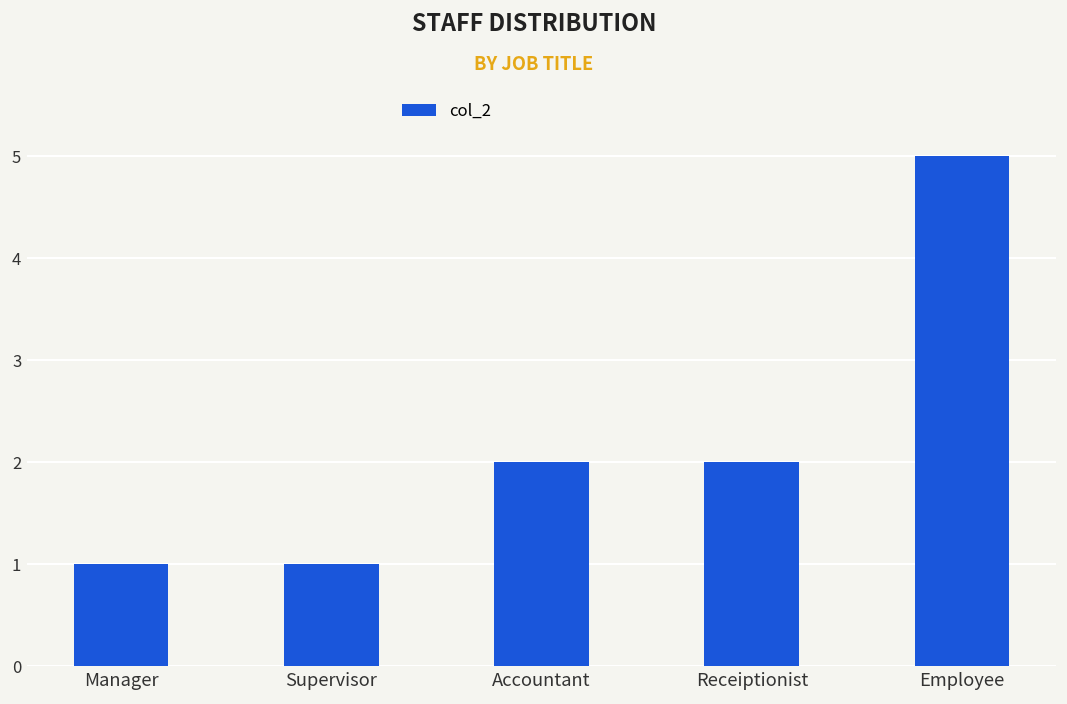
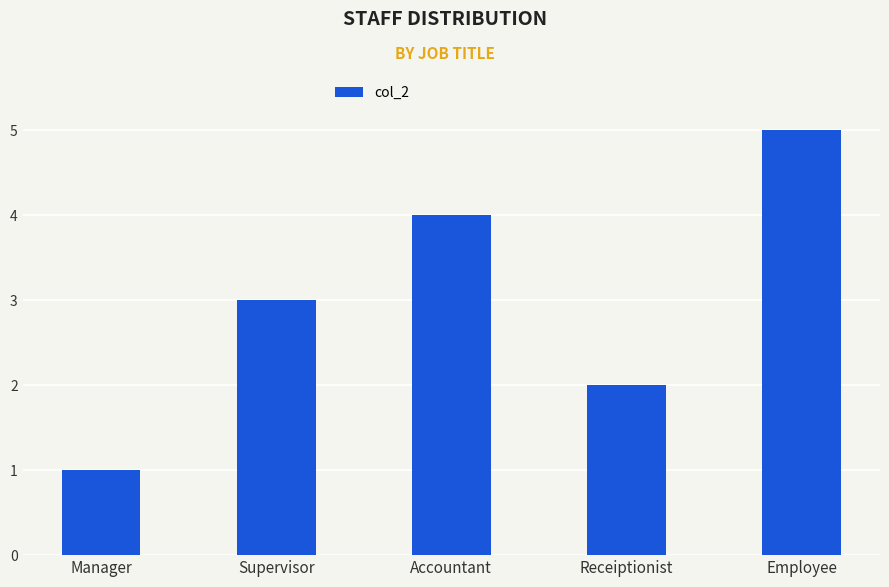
  {
    "Manager": 1,
-   "Supervisor": 1,
-   "Accountant": 2,
+   "Supervisor": 3,
+   "Accountant": 4,
    "Receiptionist": 2,
    "Employee": 5
  }
